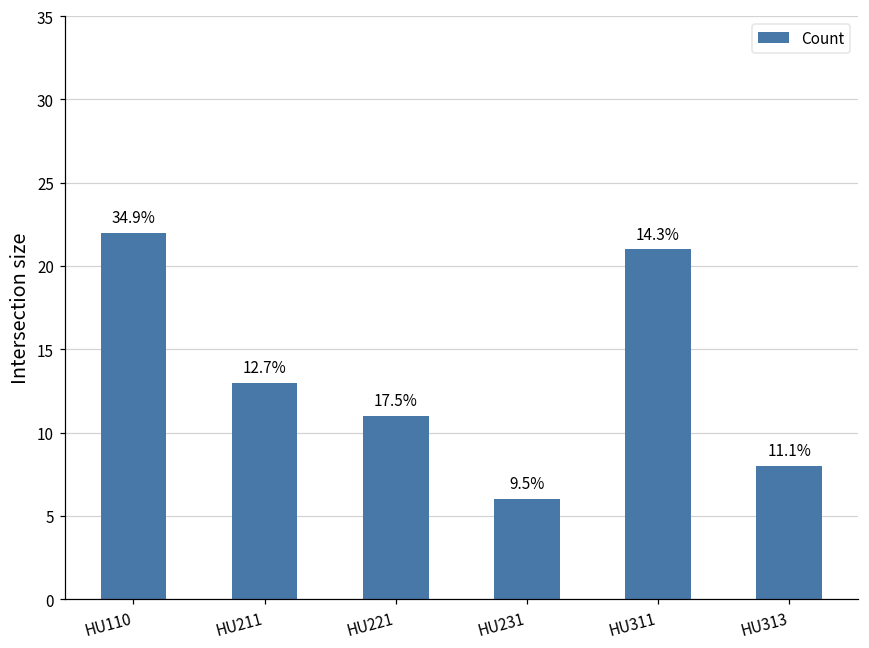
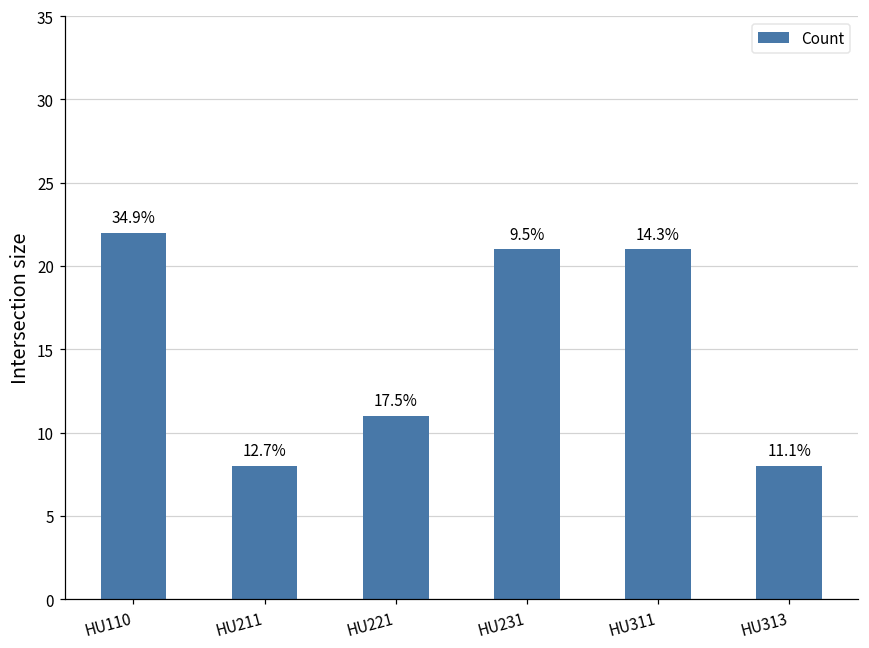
  {
-   "HU211": 13,
-   "HU231": 6
+   "HU211": 8,
+   "HU231": 21
  }
